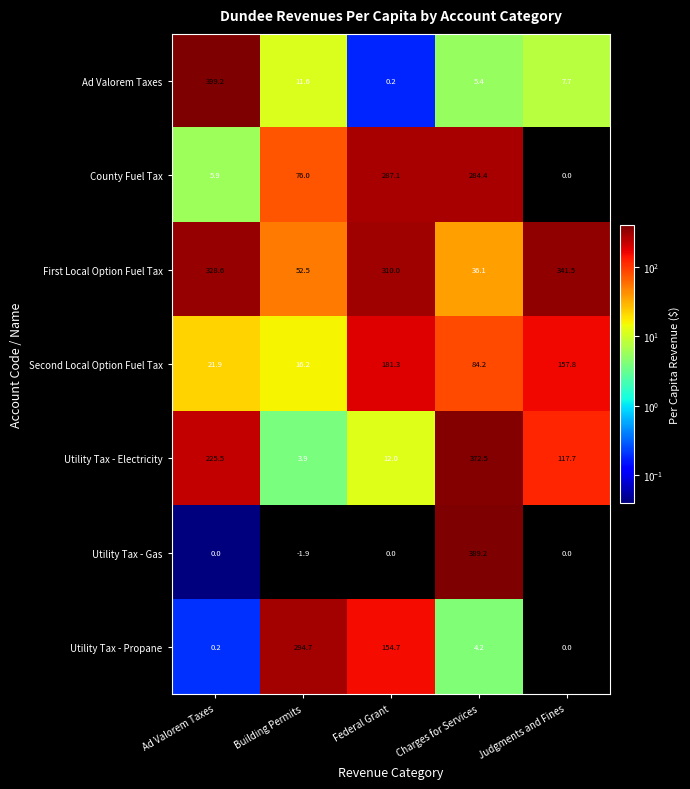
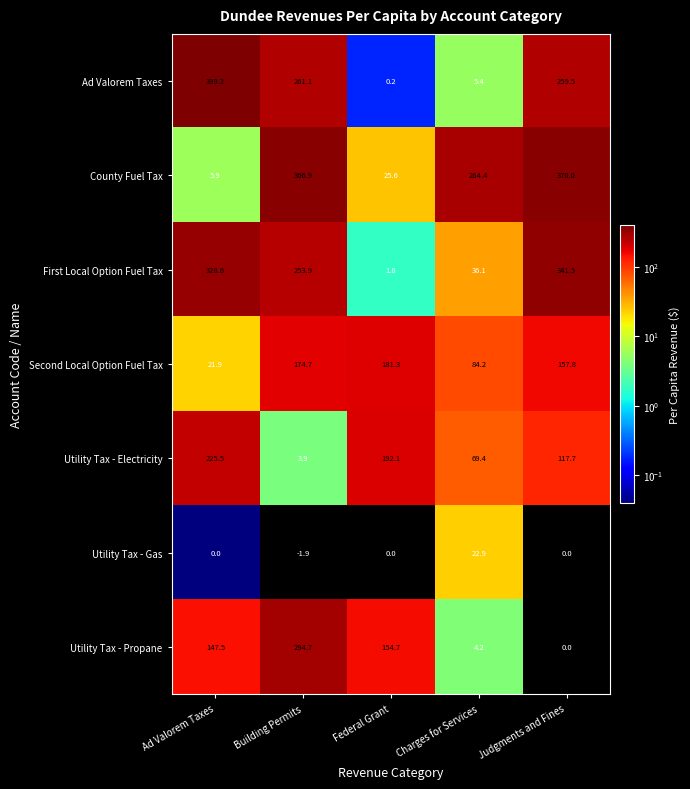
  {
    "Ad Valorem Taxes": {
      "Ad Valorem Taxes": 399.2,
-     "Building Permits": 11.6,
+     "Building Permits": 261.1,
      "Federal Grant": 0.2,
      "Charges for Services": 5.4,
-     "Judgments and Fines": 7.7
+     "Judgments and Fines": 259.5
    },
    "County Fuel Tax": {
      "Ad Valorem Taxes": 5.9,
-     "Building Permits": 76.0,
-     "Federal Grant": 287.1,
+     "Building Permits": 366.9,
+     "Federal Grant": 25.6,
      "Charges for Services": 284.4,
-     "Judgments and Fines": 0.0
+     "Judgments and Fines": 370.0
    },
    "First Local Option Fuel Tax": {
      "Ad Valorem Taxes": 328.6,
-     "Building Permits": 52.5,
-     "Federal Grant": 310.0,
+     "Building Permits": 253.9,
+     "Federal Grant": 1.8,
      "Charges for Services": 36.1,
      "Judgments and Fines": 341.5
    },
    "Second Local Option Fuel Tax": {
      "Ad Valorem Taxes": 21.9,
-     "Building Permits": 16.2,
+     "Building Permits": 174.7,
      "Federal Grant": 181.3,
      "Charges for Services": 84.2,
      "Judgments and Fines": 157.8
    },
    "Utility Tax - Electricity": {
      "Ad Valorem Taxes": 225.5,
      "Building Permits": 3.9,
-     "Federal Grant": 12.0,
-     "Charges for Services": 372.5,
+     "Federal Grant": 192.1,
+     "Charges for Services": 69.4,
      "Judgments and Fines": 117.7
    },
    "Utility Tax - Gas": {
      "Ad Valorem Taxes": 0.0,
      "Building Permits": -1.9,
      "Federal Grant": 0.0,
-     "Charges for Services": 389.2,
+     "Charges for Services": 22.9,
      "Judgments and Fines": 0.0
    },
    "Utility Tax - Propane": {
-     "Ad Valorem Taxes": 0.2,
+     "Ad Valorem Taxes": 147.5,
      "Building Permits": 294.7,
      "Federal Grant": 154.7,
      "Charges for Services": 4.2,
      "Judgments and Fines": 0.0
    }
  }
